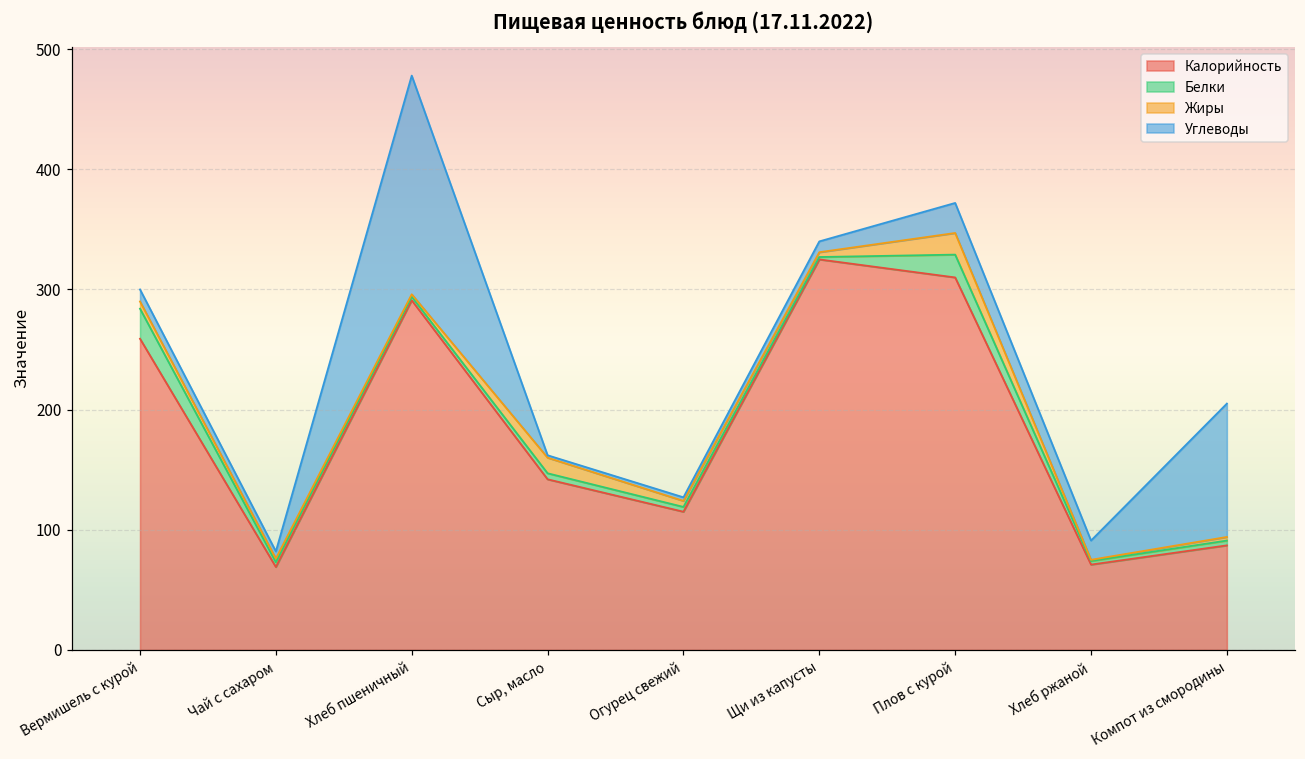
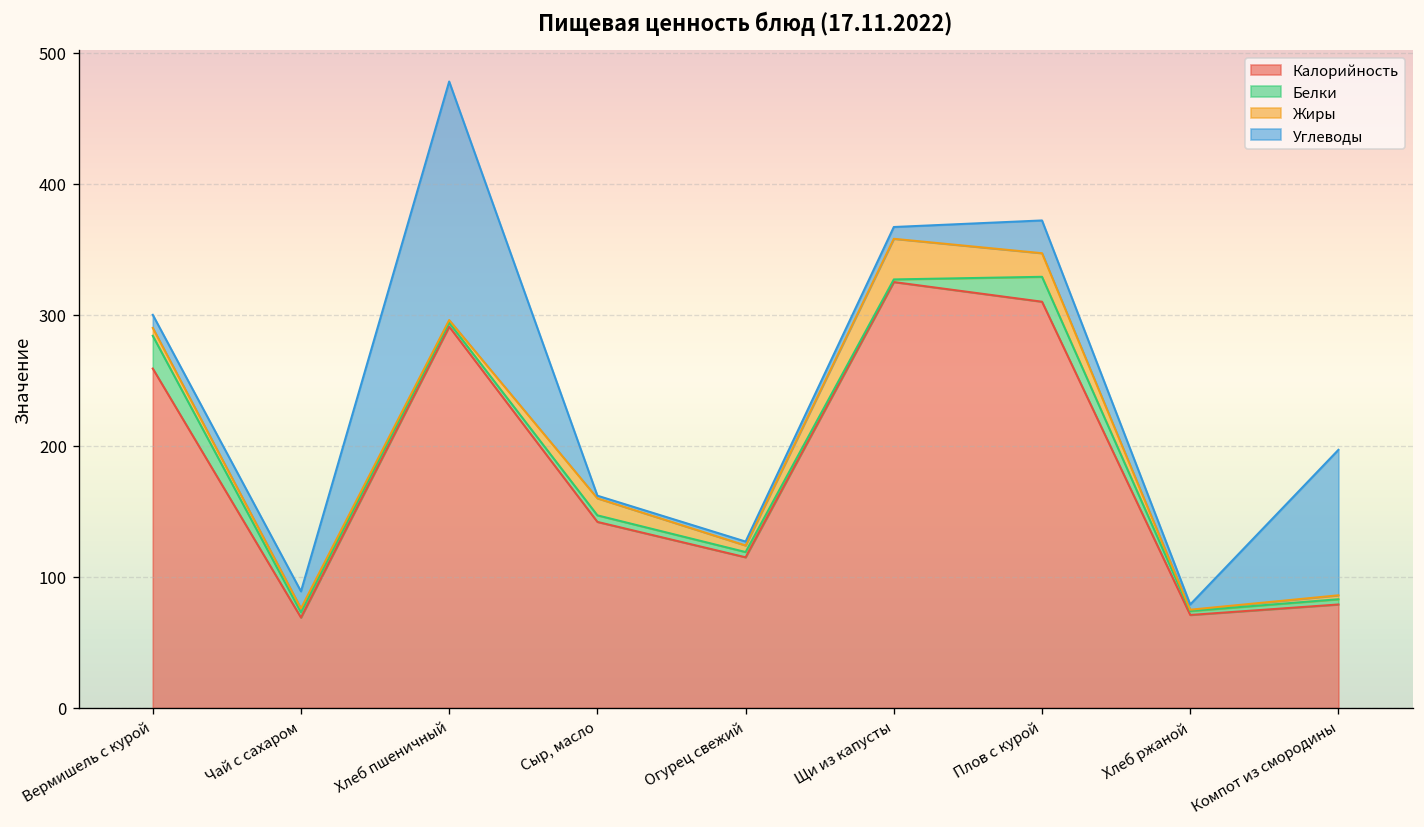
  {
    "Калорийность": {
      "Вермишель с курой": 259,
      "Чай с сахаром": 69,
      "Хлеб пшеничный": 291,
      "Сыр, масло": 142,
      "Огурец свежий": 115,
      "Плов с курой": 310,
      "Хлеб ржаной": 71,
-     "Компот из смородины": 87
+     "Компот из смородины": 79
    },
    "Белки": {
      "Вермишель с курой": 25,
      "Чай с сахаром": 4,
      "Сыр, масло": 5,
      "Огурец свежий": 4,
      "Плов с курой": 19,
      "Компот из смородины": 4
    },
    "Жиры": {
      "Вермишель с курой": 6,
      "Чай с сахаром": 3,
      "Огурец свежий": 5,
-     "Щи из капусты": 4,
+     "Щи из капусты": 31,
      "Плов с курой": 18,
      "Компот из смородины": 3
    },
    "Углеводы": {
      "Вермишель с курой": 10,
-     "Чай с сахаром": 6,
+     "Чай с сахаром": 13,
      "Хлеб пшеничный": 182,
      "Огурец свежий": 3,
      "Щи из капусты": 9,
      "Плов с курой": 25,
-     "Хлеб ржаной": 16,
+     "Хлеб ржаной": 4,
      "Компот из смородины": 111
    }
  }
